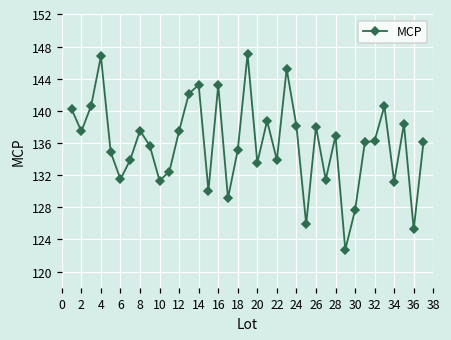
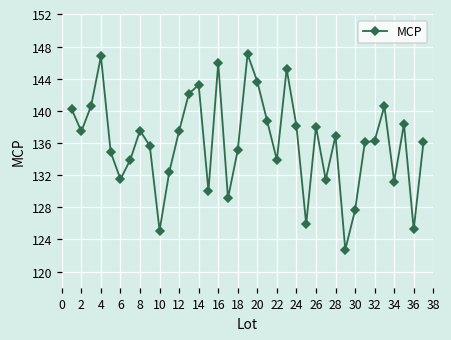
  {
    "2": 137,
    "4": 147,
    "6": 131,
    "8": 138,
-   "10": 131,
+   "10": 125,
    "12": 138,
    "14": 143,
-   "16": 143,
+   "16": 146,
    "18": 135,
-   "20": 134,
+   "20": 144,
    "22": 134,
    "24": 138,
    "26": 138,
    "28": 137,
    "30": 128,
    "32": 136,
    "34": 131,
    "36": 125
  }
